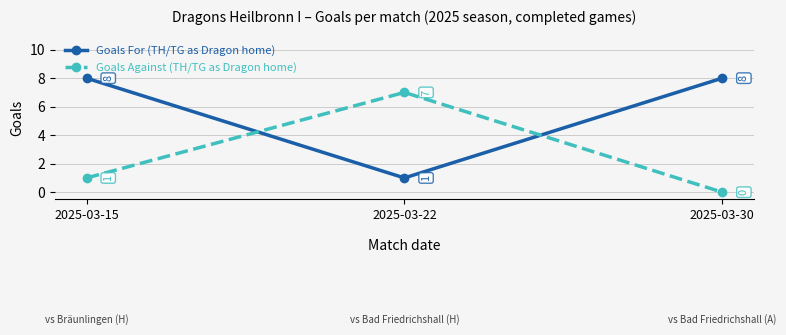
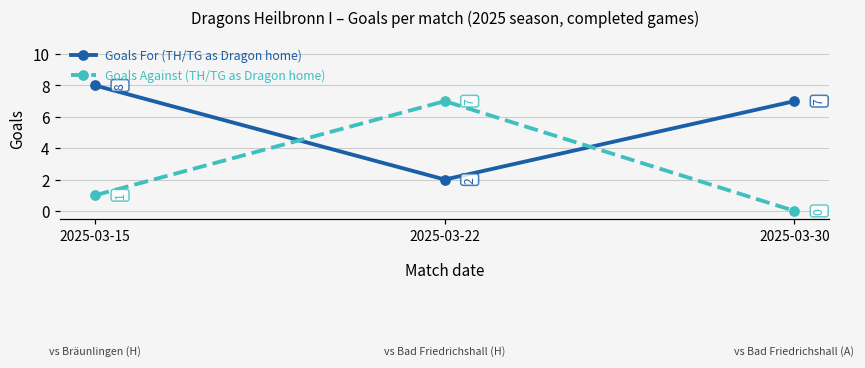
  {
    "Goals For (TH/TG as Dragon home)": {
-     "2025-03-22": 1,
-     "2025-03-30": 8
+     "2025-03-22": 2,
+     "2025-03-30": 7
    }
  }
